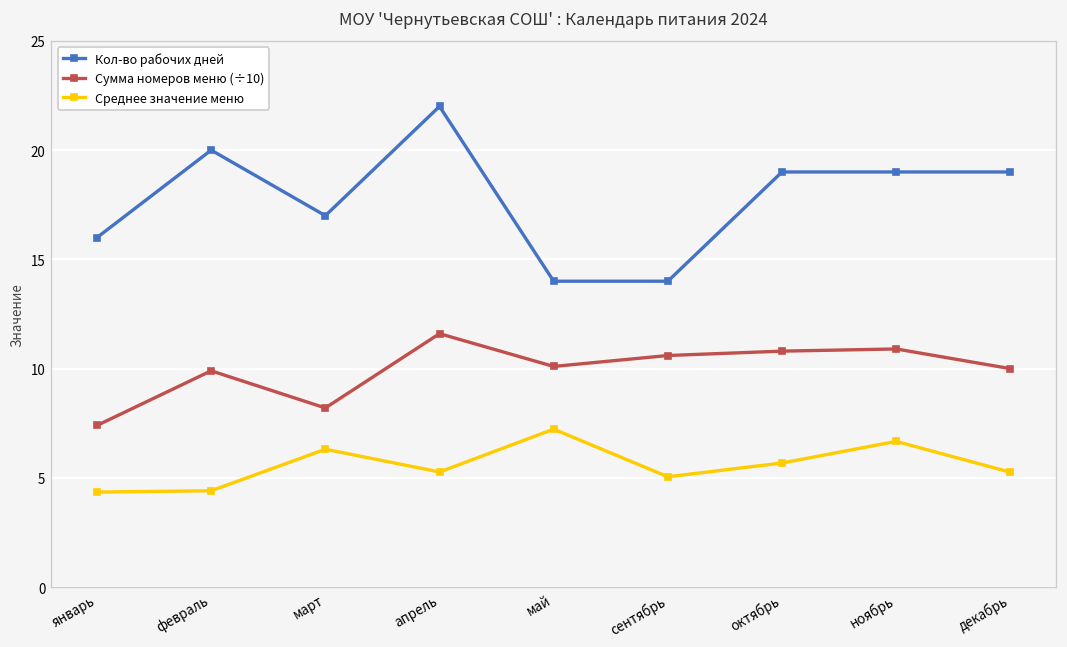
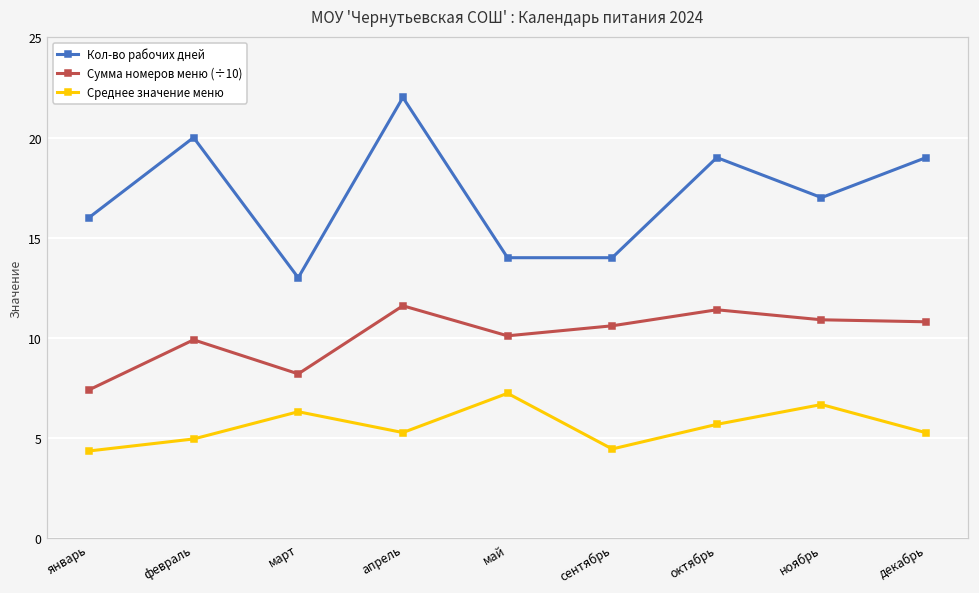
  {
    "Кол-во рабочих дней": {
      "январь": 16,
      "февраль": 20,
-     "март": 17,
+     "март": 13,
      "апрель": 22,
      "май": 14,
      "сентябрь": 14,
      "октябрь": 19,
-     "ноябрь": 19,
+     "ноябрь": 17,
      "декабрь": 19
    },
    "Сумма номеров меню (÷10)": {
      "январь": 7.4,
      "февраль": 9.9,
      "март": 8.2,
      "апрель": 11.6,
      "май": 10.1,
      "сентябрь": 10.6,
-     "октябрь": 10.8,
+     "октябрь": 11.4,
      "ноябрь": 10.9,
-     "декабрь": 10.0
+     "декабрь": 10.8
    },
    "Среднее значение меню": {
      "январь": 4.4,
-     "февраль": 4.4,
+     "февраль": 5.0,
      "март": 6.3,
      "апрель": 5.3,
      "май": 7.2,
-     "сентябрь": 5.1,
+     "сентябрь": 4.5,
      "октябрь": 5.7,
      "ноябрь": 6.7,
      "декабрь": 5.3
    }
  }
